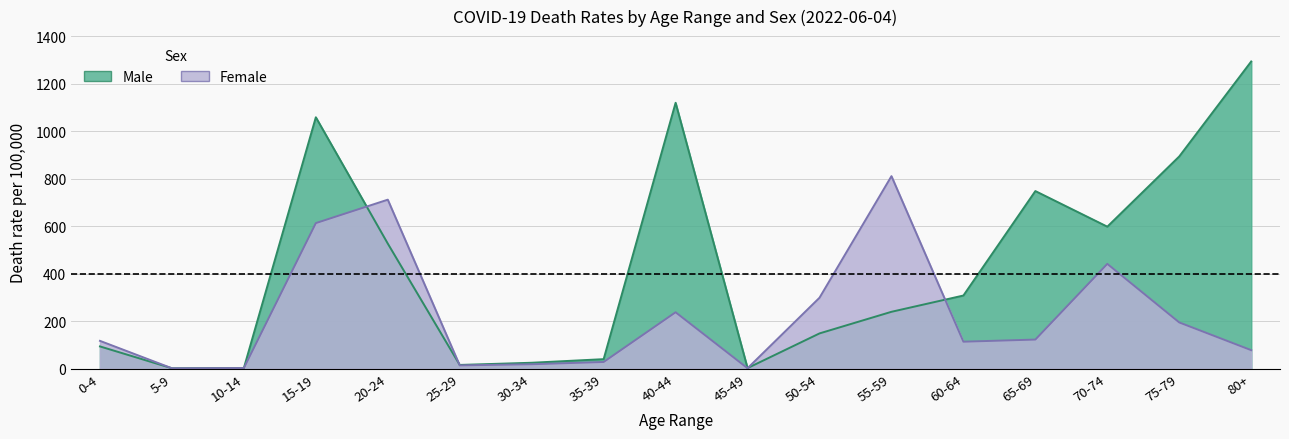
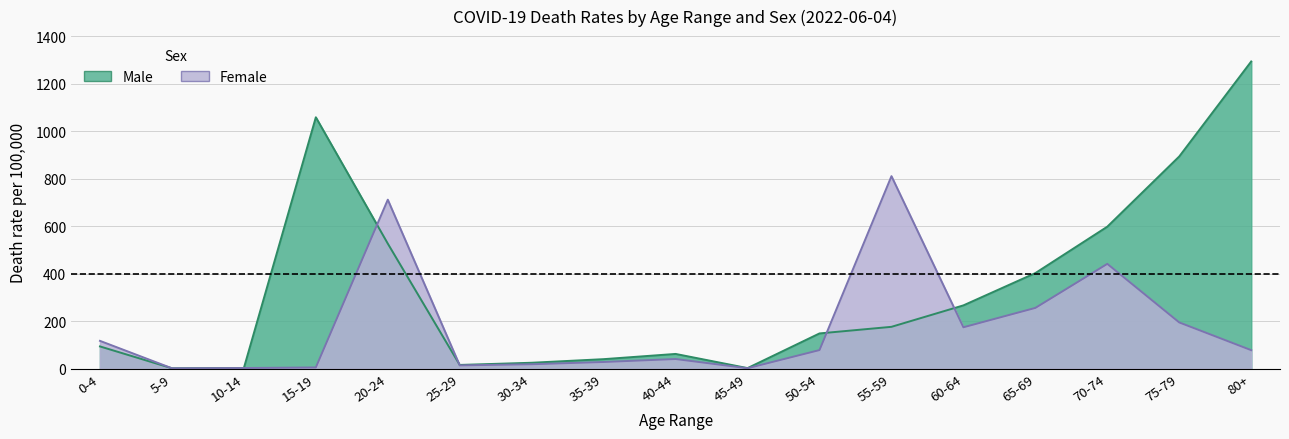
  {
    "Male": {
      "0-4": 90,
      "15-19": 1060,
      "20-24": 530,
      "35-39": 40,
-     "40-44": 1120,
+     "40-44": 60,
      "50-54": 150,
-     "55-59": 240,
-     "60-64": 310,
-     "65-69": 750,
+     "55-59": 180,
+     "60-64": 270,
+     "65-69": 400,
      "70-74": 600,
      "75-79": 890,
      "80+": 1290
    },
    "Female": {
      "0-4": 120,
-     "15-19": 610,
+     "15-19": 10,
      "20-24": 710,
      "35-39": 30,
-     "40-44": 240,
-     "50-54": 300,
+     "40-44": 40,
+     "50-54": 80,
      "55-59": 810,
-     "60-64": 110,
-     "65-69": 120,
+     "60-64": 170,
+     "65-69": 260,
      "70-74": 440,
      "75-79": 190,
      "80+": 80
    }
  }
